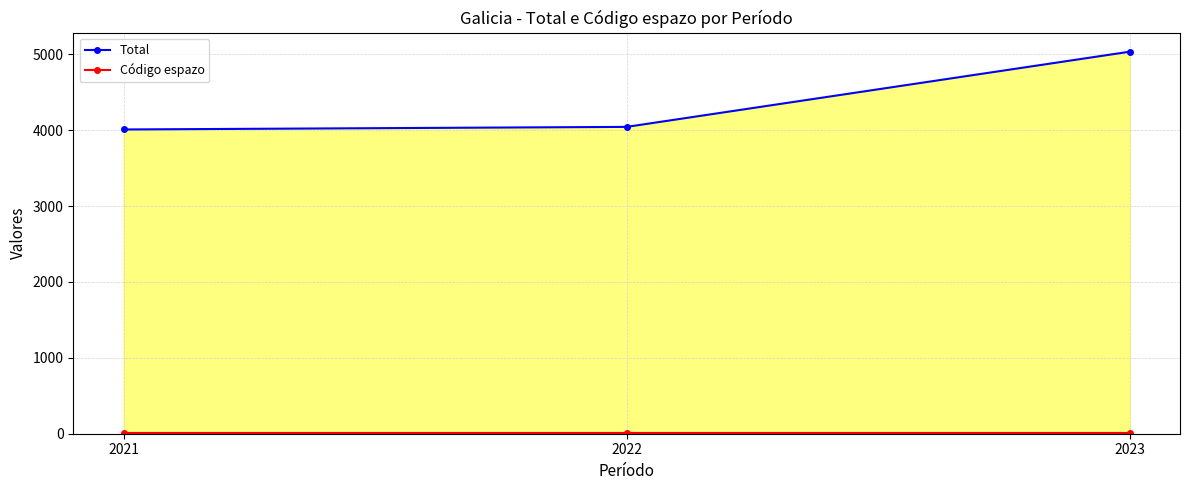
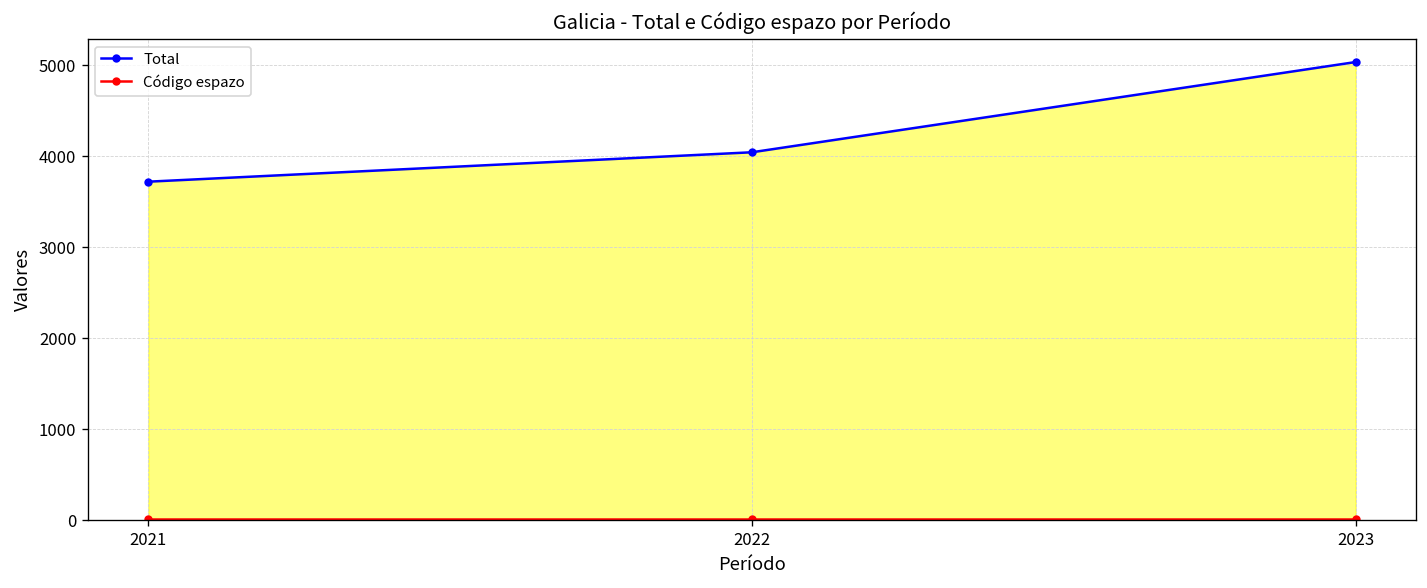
  {
    "Total": {
-     "2021": 4000,
+     "2021": 3700,
      "2022": 4000,
      "2023": 5000
    },
    "Código espazo": {
      "2021": 0,
      "2022": 0,
      "2023": 0
    }
  }
